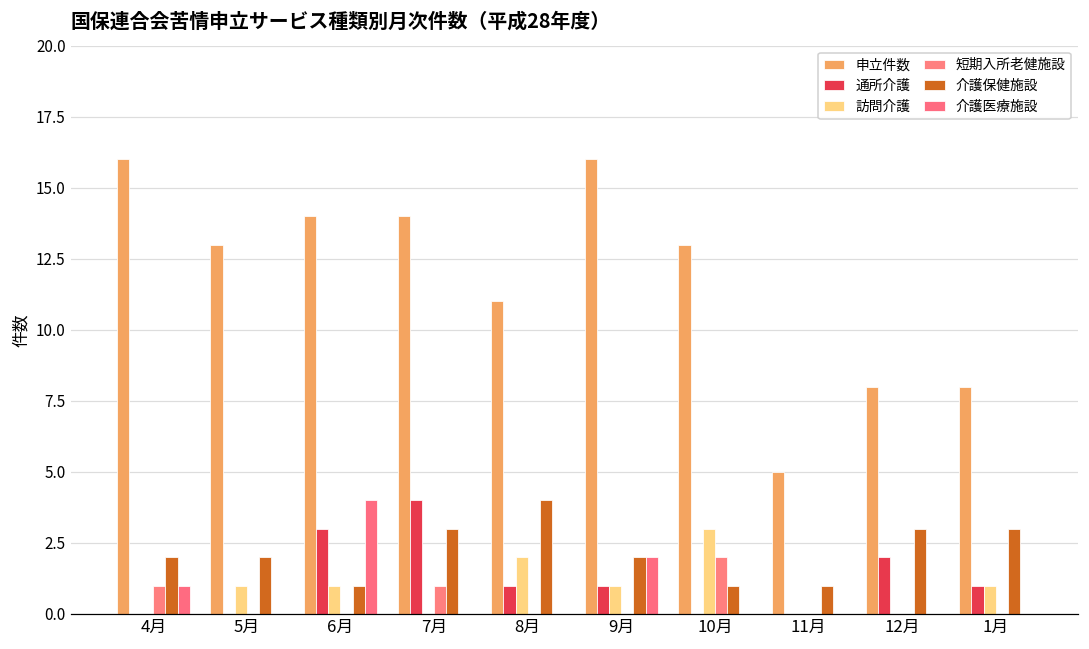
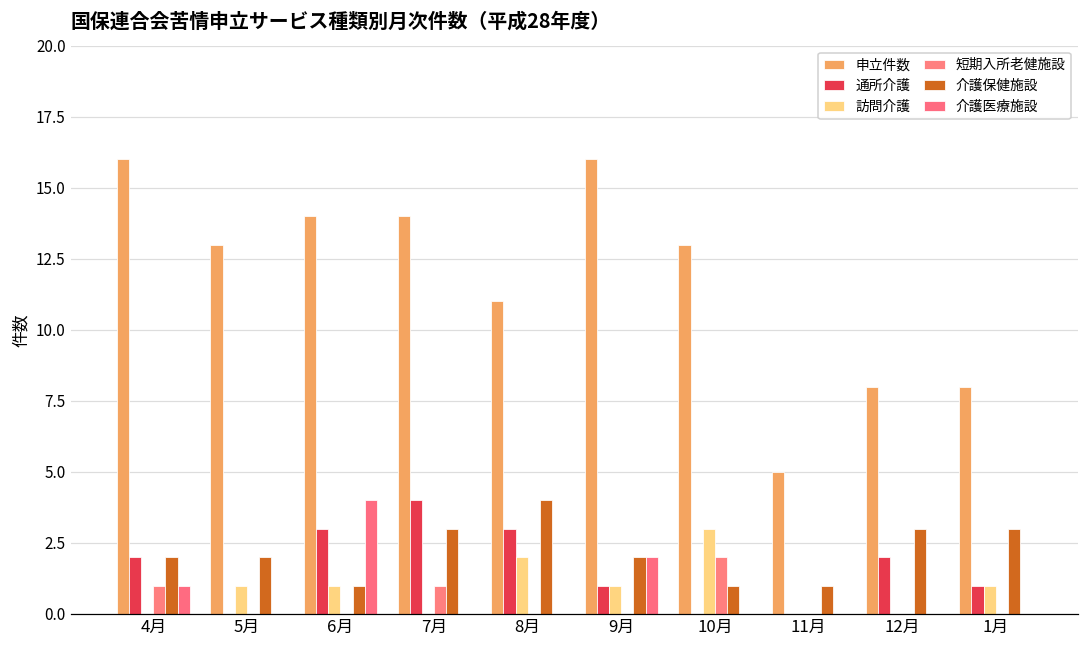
  {
    "通所介護": {
-     "4月": 0,
+     "4月": 2,
      "5月": 0,
      "6月": 3,
      "7月": 4,
-     "8月": 1,
+     "8月": 3,
      "9月": 1,
      "10月": 0,
      "11月": 0,
      "12月": 2,
      "1月": 1
    },
    "介護保健施設": {
      "4月": 2,
      "5月": 2,
      "6月": 1,
      "7月": 3,
      "8月": 4,
      "9月": 2,
      "10月": 1,
      "11月": 1,
      "12月": 3,
      "1月": 3
    }
  }
